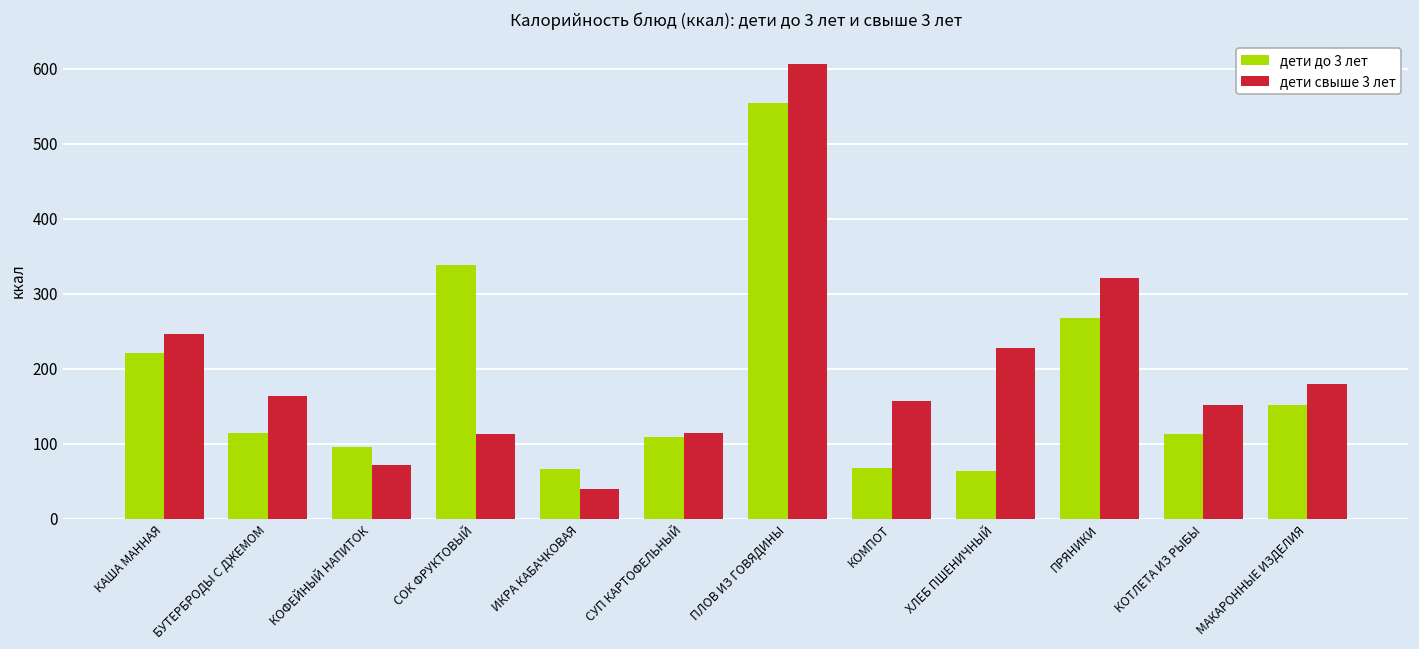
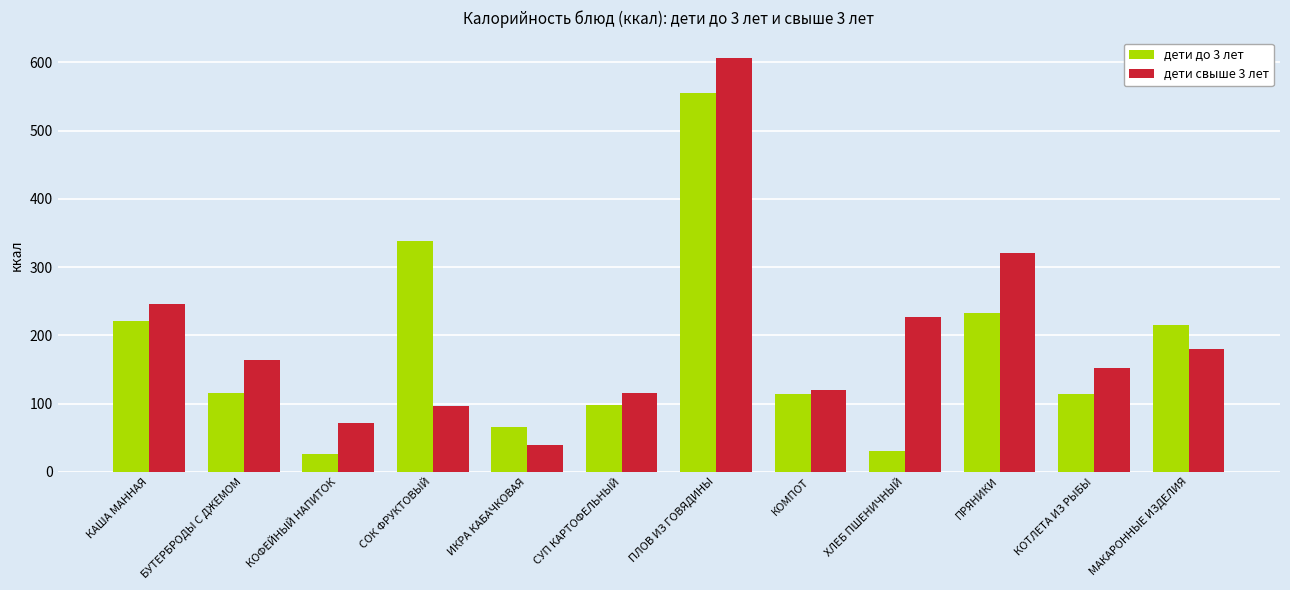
  {
    "дети до 3 лет": {
      "КАША МАННАЯ": 220,
      "БУТЕРБРОДЫ С ДЖЕМОМ": 120,
-     "КОФЕЙНЫЙ НАПИТОК": 100,
+     "КОФЕЙНЫЙ НАПИТОК": 30,
      "СОК ФРУКТОВЫЙ": 340,
      "ИКРА КАБАЧКОВАЯ": 70,
-     "СУП КАРТОФЕЛЬНЫЙ": 110,
+     "СУП КАРТОФЕЛЬНЫЙ": 100,
      "ПЛОВ ИЗ ГОВЯДИНЫ": 550,
-     "КОМПОТ": 70,
-     "ХЛЕБ ПШЕНИЧНЫЙ": 60,
-     "ПРЯНИКИ": 270,
+     "КОМПОТ": 110,
+     "ХЛЕБ ПШЕНИЧНЫЙ": 30,
+     "ПРЯНИКИ": 230,
      "КОТЛЕТА ИЗ РЫБЫ": 110,
-     "МАКАРОННЫЕ ИЗДЕЛИЯ": 150
+     "МАКАРОННЫЕ ИЗДЕЛИЯ": 220
    },
    "дети свыше 3 лет": {
      "КАША МАННАЯ": 250,
      "БУТЕРБРОДЫ С ДЖЕМОМ": 160,
      "КОФЕЙНЫЙ НАПИТОК": 70,
-     "СОК ФРУКТОВЫЙ": 110,
+     "СОК ФРУКТОВЫЙ": 100,
      "ИКРА КАБАЧКОВАЯ": 40,
      "СУП КАРТОФЕЛЬНЫЙ": 120,
      "ПЛОВ ИЗ ГОВЯДИНЫ": 610,
-     "КОМПОТ": 160,
+     "КОМПОТ": 120,
      "ХЛЕБ ПШЕНИЧНЫЙ": 230,
      "ПРЯНИКИ": 320,
      "КОТЛЕТА ИЗ РЫБЫ": 150,
      "МАКАРОННЫЕ ИЗДЕЛИЯ": 180
    }
  }
